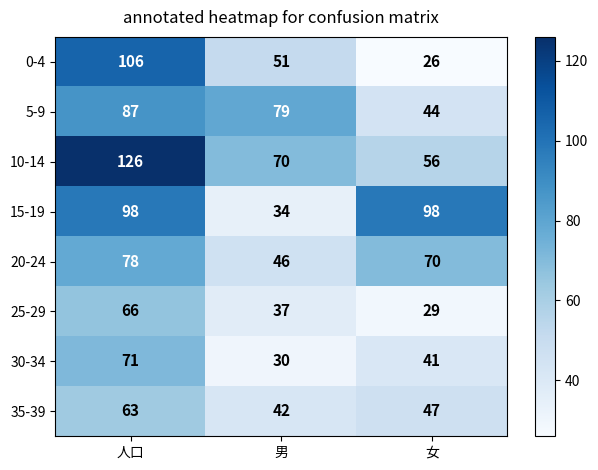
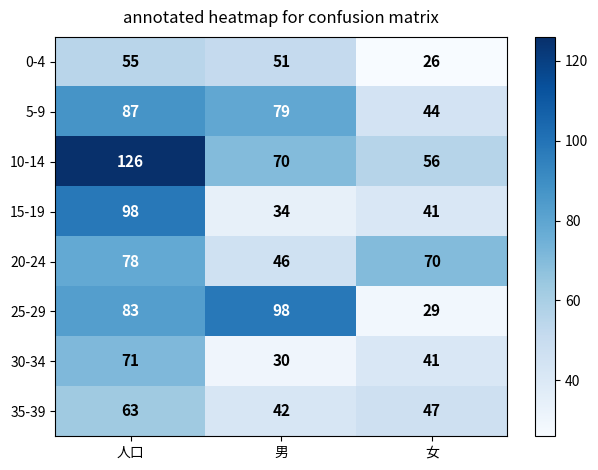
  {
    "0-4": {
-     "人口": 106,
+     "人口": 55,
      "男": 51,
      "女": 26
    },
    "5-9": {
      "人口": 87,
      "男": 79,
      "女": 44
    },
    "10-14": {
      "人口": 126,
      "男": 70,
      "女": 56
    },
    "15-19": {
      "人口": 98,
      "男": 34,
-     "女": 98
+     "女": 41
    },
    "20-24": {
      "人口": 78,
      "男": 46,
      "女": 70
    },
    "25-29": {
-     "人口": 66,
-     "男": 37,
+     "人口": 83,
+     "男": 98,
      "女": 29
    },
    "30-34": {
      "人口": 71,
      "男": 30,
      "女": 41
    },
    "35-39": {
      "人口": 63,
      "男": 42,
      "女": 47
    }
  }
